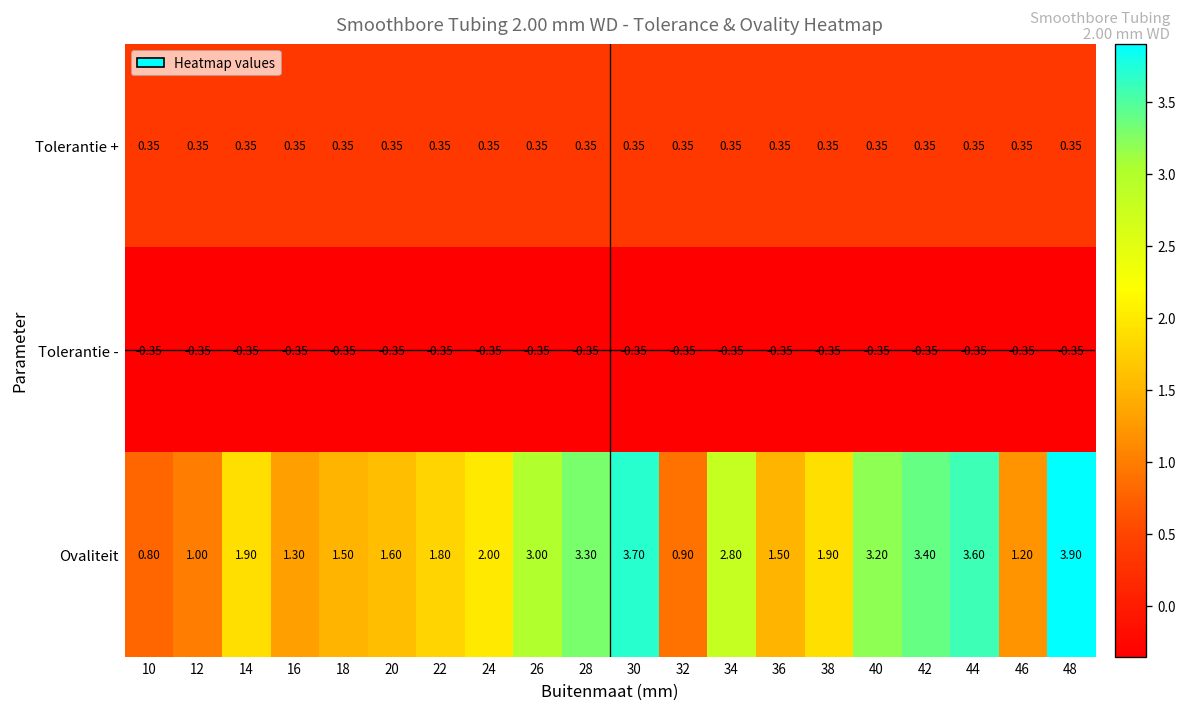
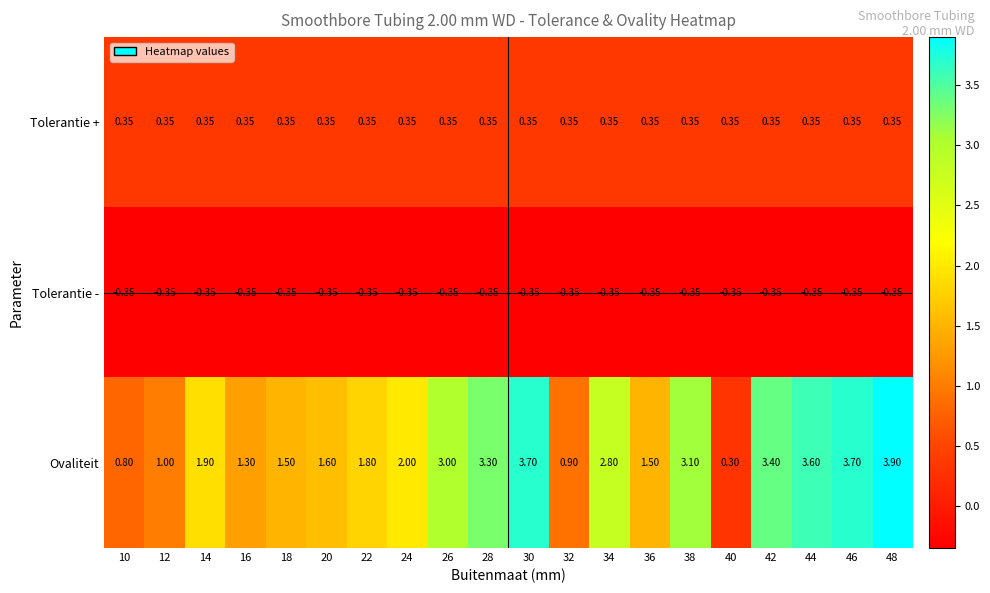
  {
    "Tolerantie +": {
      "10": 0.35,
      "12": 0.35,
      "14": 0.35,
      "16": 0.35,
      "18": 0.35,
      "20": 0.35,
      "22": 0.35,
      "24": 0.35,
      "26": 0.35,
      "28": 0.35,
      "30": 0.35,
      "32": 0.35,
      "34": 0.35,
      "36": 0.35,
      "38": 0.35,
      "40": 0.35,
      "42": 0.35,
      "44": 0.35,
      "46": 0.35,
      "48": 0.35
    },
    "Tolerantie -": {
      "10": -0.35,
      "12": -0.35,
      "14": -0.35,
      "16": -0.35,
      "18": -0.35,
      "20": -0.35,
      "22": -0.35,
      "24": -0.35,
      "26": -0.35,
      "28": -0.35,
      "30": -0.35,
      "32": -0.35,
      "34": -0.35,
      "36": -0.35,
      "38": -0.35,
      "40": -0.35,
      "42": -0.35,
      "44": -0.35,
      "46": -0.35,
      "48": -0.35
    },
    "Ovaliteit": {
      "10": 0.80,
      "12": 1.00,
      "14": 1.90,
      "16": 1.30,
      "18": 1.50,
      "20": 1.60,
      "22": 1.80,
      "24": 2.00,
      "26": 3.00,
      "28": 3.30,
      "30": 3.70,
      "32": 0.90,
      "34": 2.80,
      "36": 1.50,
-     "38": 1.90,
-     "40": 3.20,
+     "38": 3.10,
+     "40": 0.30,
      "42": 3.40,
      "44": 3.60,
-     "46": 1.20,
+     "46": 3.70,
      "48": 3.90
    }
  }
